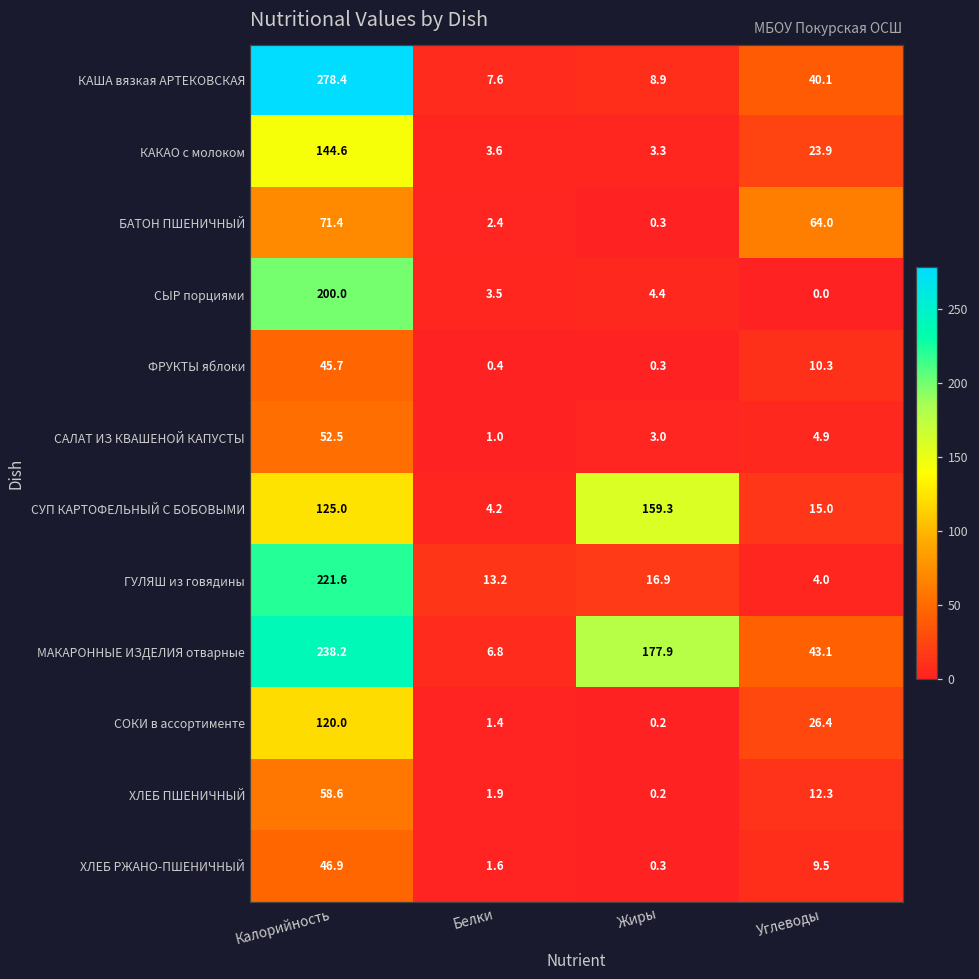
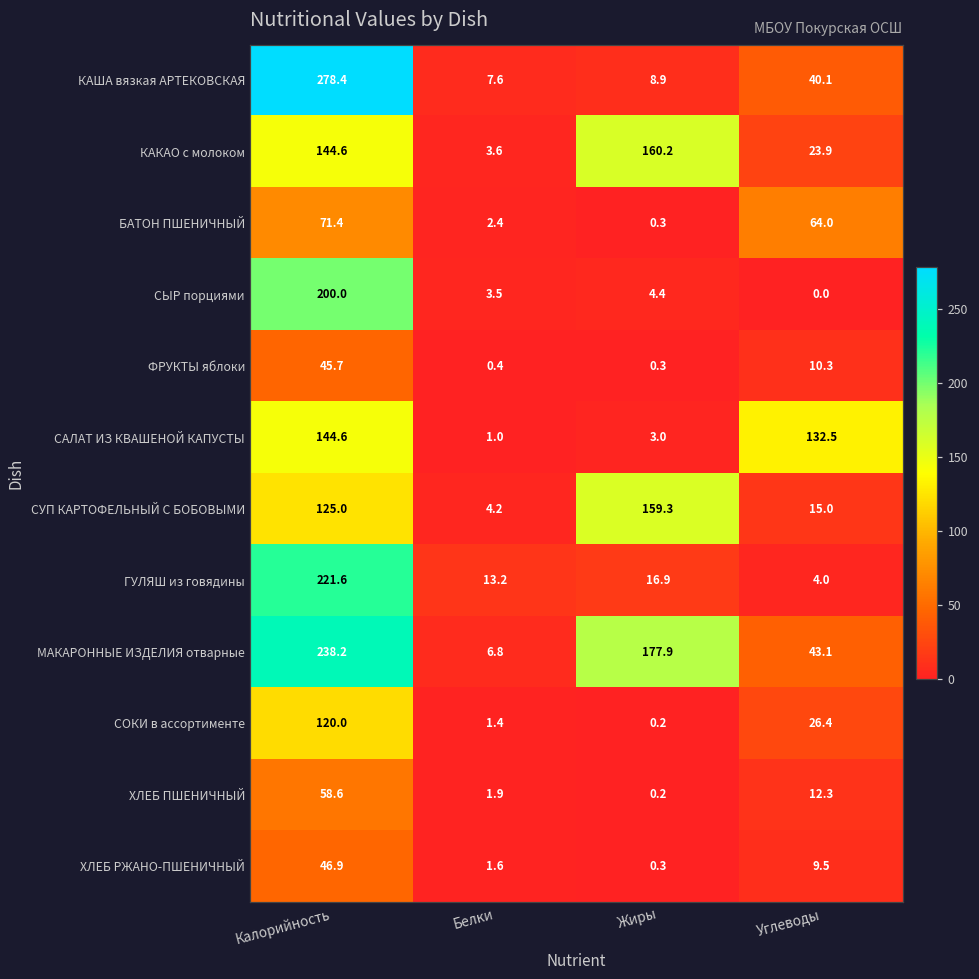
  {
    "КАША вязкая АРТЕКОВСКАЯ": {
      "Калорийность": 278.4,
      "Белки": 7.6,
      "Жиры": 8.9,
      "Углеводы": 40.1
    },
    "КАКАО с молоком": {
      "Калорийность": 144.6,
      "Белки": 3.6,
-     "Жиры": 3.3,
+     "Жиры": 160.2,
      "Углеводы": 23.9
    },
    "БАТОН ПШЕНИЧНЫЙ": {
      "Калорийность": 71.4,
      "Белки": 2.4,
      "Жиры": 0.3,
      "Углеводы": 64.0
    },
    "СЫР порциями": {
      "Калорийность": 200.0,
      "Белки": 3.5,
      "Жиры": 4.4,
      "Углеводы": 0.0
    },
    "ФРУКТЫ яблоки": {
      "Калорийность": 45.7,
      "Белки": 0.4,
      "Жиры": 0.3,
      "Углеводы": 10.3
    },
    "САЛАТ ИЗ КВАШЕНОЙ КАПУСТЫ": {
-     "Калорийность": 52.5,
+     "Калорийность": 144.6,
      "Белки": 1.0,
      "Жиры": 3.0,
-     "Углеводы": 4.9
+     "Углеводы": 132.5
    },
    "СУП КАРТОФЕЛЬНЫЙ С БОБОВЫМИ": {
      "Калорийность": 125.0,
      "Белки": 4.2,
      "Жиры": 159.3,
      "Углеводы": 15.0
    },
    "ГУЛЯШ из говядины": {
      "Калорийность": 221.6,
      "Белки": 13.2,
      "Жиры": 16.9,
      "Углеводы": 4.0
    },
    "МАКАРОННЫЕ ИЗДЕЛИЯ отварные": {
      "Калорийность": 238.2,
      "Белки": 6.8,
      "Жиры": 177.9,
      "Углеводы": 43.1
    },
    "СОКИ в ассортименте": {
      "Калорийность": 120.0,
      "Белки": 1.4,
      "Жиры": 0.2,
      "Углеводы": 26.4
    },
    "ХЛЕБ ПШЕНИЧНЫЙ": {
      "Калорийность": 58.6,
      "Белки": 1.9,
      "Жиры": 0.2,
      "Углеводы": 12.3
    },
    "ХЛЕБ РЖАНО-ПШЕНИЧНЫЙ": {
      "Калорийность": 46.9,
      "Белки": 1.6,
      "Жиры": 0.3,
      "Углеводы": 9.5
    }
  }
